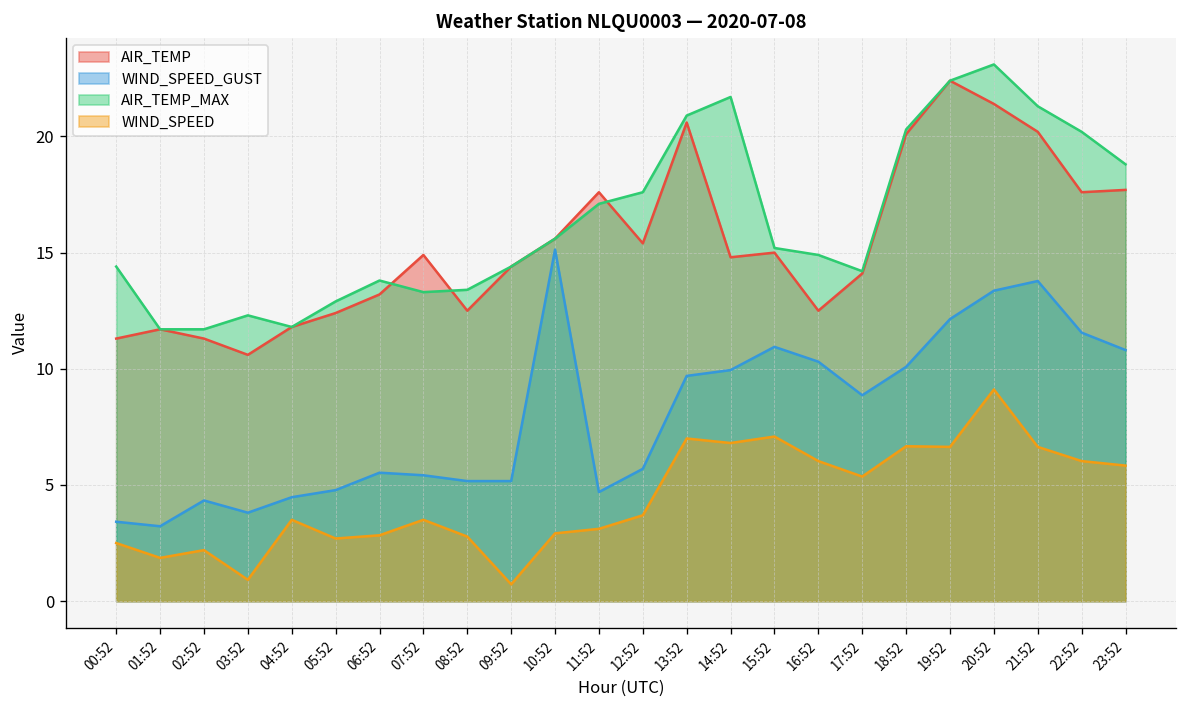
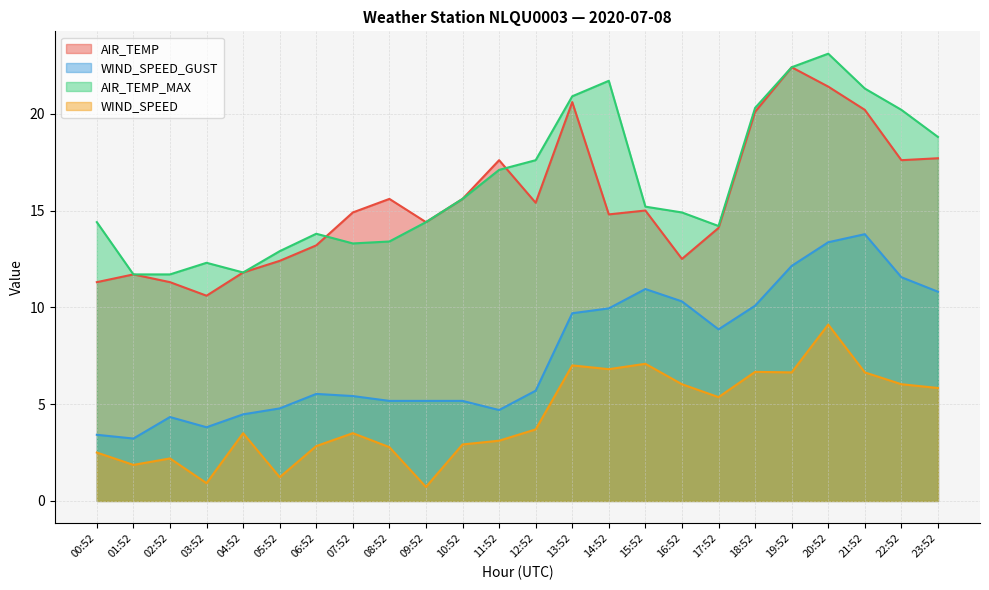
  {
    "AIR_TEMP": {
      "00:52": 11.3,
      "02:52": 11.3,
      "03:52": 10.6,
      "05:52": 12.4,
      "06:52": 13.2,
      "07:52": 14.9,
-     "08:52": 12.5,
+     "08:52": 15.6,
      "11:52": 17.6,
      "12:52": 15.4,
      "13:52": 20.6,
      "14:52": 14.8,
      "15:52": 15.0,
      "16:52": 12.5,
      "18:52": 20.1,
      "20:52": 21.4,
      "21:52": 20.2,
      "22:52": 17.6,
      "23:52": 17.7
    },
    "WIND_SPEED_GUST": {
      "00:52": 3.4,
      "01:52": 3.2,
      "02:52": 4.3,
      "03:52": 3.8,
      "04:52": 4.5,
      "05:52": 4.8,
      "06:52": 5.5,
      "07:52": 5.4,
      "08:52": 5.2,
      "09:52": 5.2,
-     "10:52": 15.1,
+     "10:52": 5.2,
      "11:52": 4.7,
      "12:52": 5.7,
      "13:52": 9.7,
      "14:52": 9.9,
      "15:52": 10.9,
      "16:52": 10.3,
      "17:52": 8.9,
      "18:52": 10.1,
      "19:52": 12.1,
      "20:52": 13.4,
      "21:52": 13.8,
      "22:52": 11.6,
      "23:52": 10.8
    },
    "AIR_TEMP_MAX": {
      "00:52": 14.4,
      "02:52": 11.7,
      "03:52": 12.3,
      "05:52": 12.9,
      "06:52": 13.8,
      "07:52": 13.3,
      "08:52": 13.4,
      "11:52": 17.1,
      "12:52": 17.6,
      "13:52": 20.9,
      "14:52": 21.7,
      "15:52": 15.2,
      "16:52": 14.9,
      "18:52": 20.3,
      "20:52": 23.1,
      "21:52": 21.3,
      "22:52": 20.2,
      "23:52": 18.8
    },
    "WIND_SPEED": {
      "00:52": 2.5,
      "01:52": 1.9,
      "02:52": 2.2,
      "03:52": 0.9,
      "04:52": 3.5,
-     "05:52": 2.7,
+     "05:52": 1.2,
      "06:52": 2.8,
      "07:52": 3.5,
      "08:52": 2.8,
      "09:52": 0.7,
      "10:52": 2.9,
      "11:52": 3.1,
      "12:52": 3.7,
      "13:52": 7.0,
      "14:52": 6.8,
      "15:52": 7.1,
      "16:52": 6.0,
      "17:52": 5.4,
      "18:52": 6.7,
      "19:52": 6.6,
      "20:52": 9.1,
      "21:52": 6.6,
      "22:52": 6.0,
      "23:52": 5.8
    }
  }
